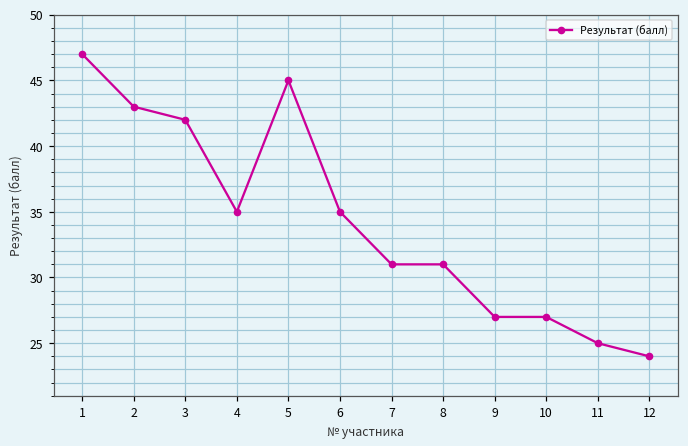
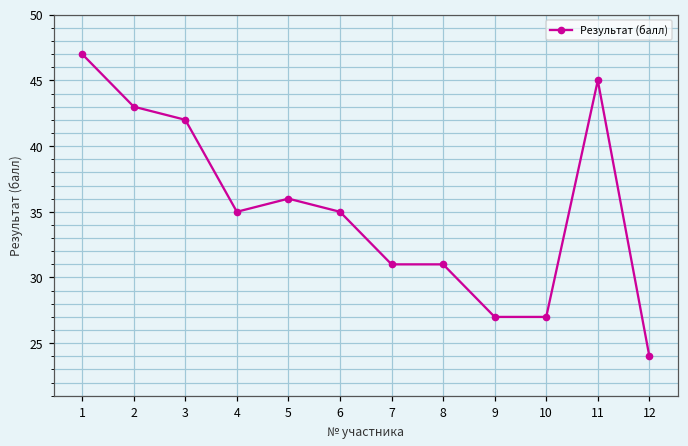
  {
    "1": 47,
    "2": 43,
    "3": 42,
    "4": 35,
-   "5": 45,
+   "5": 36,
    "6": 35,
    "7": 31,
    "8": 31,
    "9": 27,
    "10": 27,
-   "11": 25,
+   "11": 45,
    "12": 24
  }
